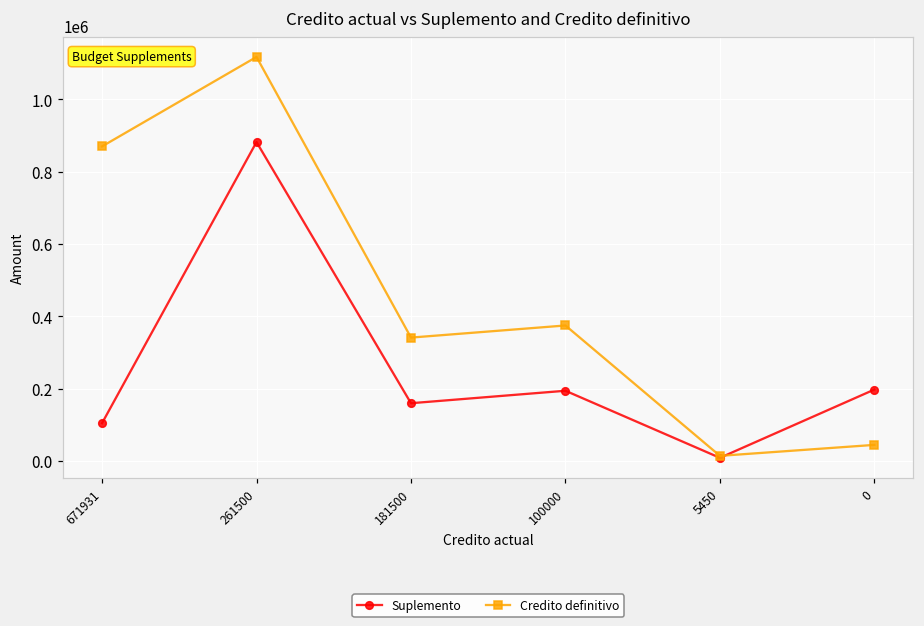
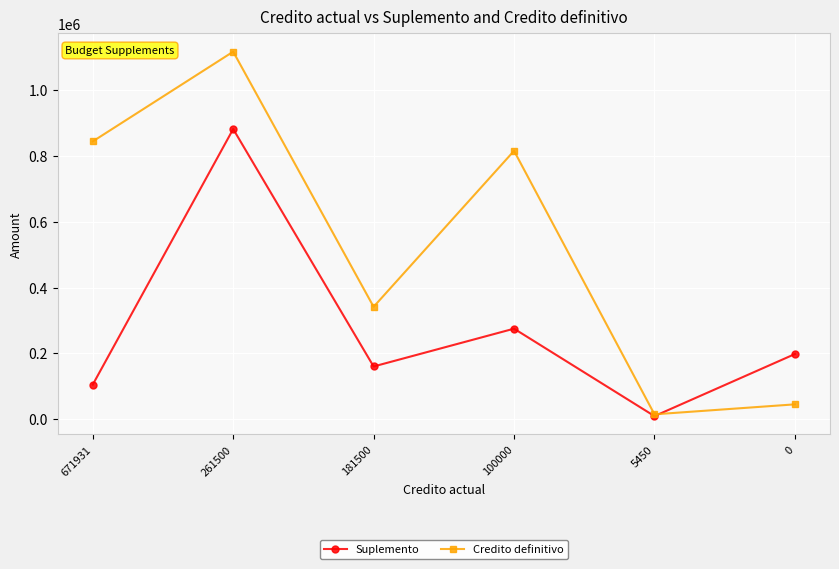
  {
    "Suplemento": {
      "671931": 100000,
      "261500": 880000,
      "181500": 160000,
-     "100000": 190000,
+     "100000": 280000,
      "0": 200000
    },
    "Credito definitivo": {
-     "671931": 870000,
+     "671931": 840000,
      "261500": 1120000,
      "181500": 340000,
-     "100000": 380000,
+     "100000": 820000,
      "0": 40000
    }
  }
